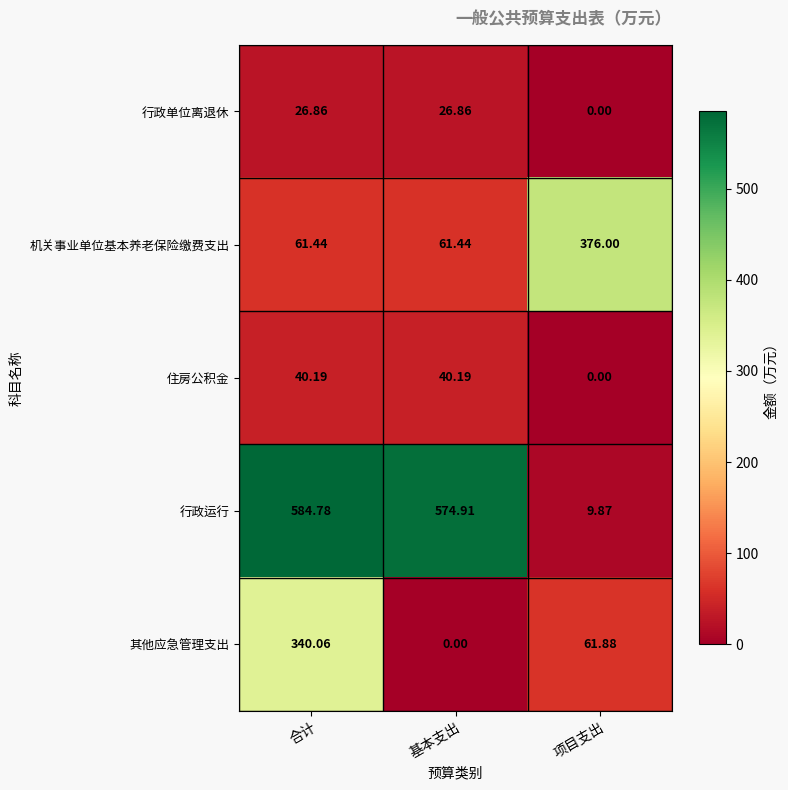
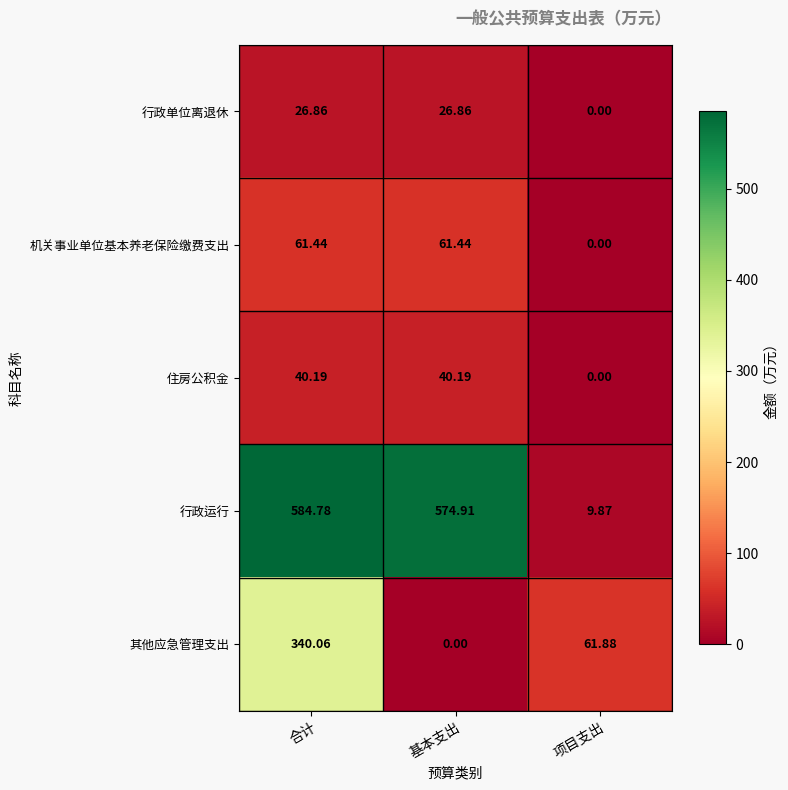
  {
    "行政单位离退休": {
      "合计": 26.86,
      "基本支出": 26.86,
      "项目支出": 0.00
    },
    "机关事业单位基本养老保险缴费支出": {
      "合计": 61.44,
      "基本支出": 61.44,
-     "项目支出": 376.00
+     "项目支出": 0.00
    },
    "住房公积金": {
      "合计": 40.19,
      "基本支出": 40.19,
      "项目支出": 0.00
    },
    "行政运行": {
      "合计": 584.78,
      "基本支出": 574.91,
      "项目支出": 9.87
    },
    "其他应急管理支出": {
      "合计": 340.06,
      "基本支出": 0.00,
      "项目支出": 61.88
    }
  }
